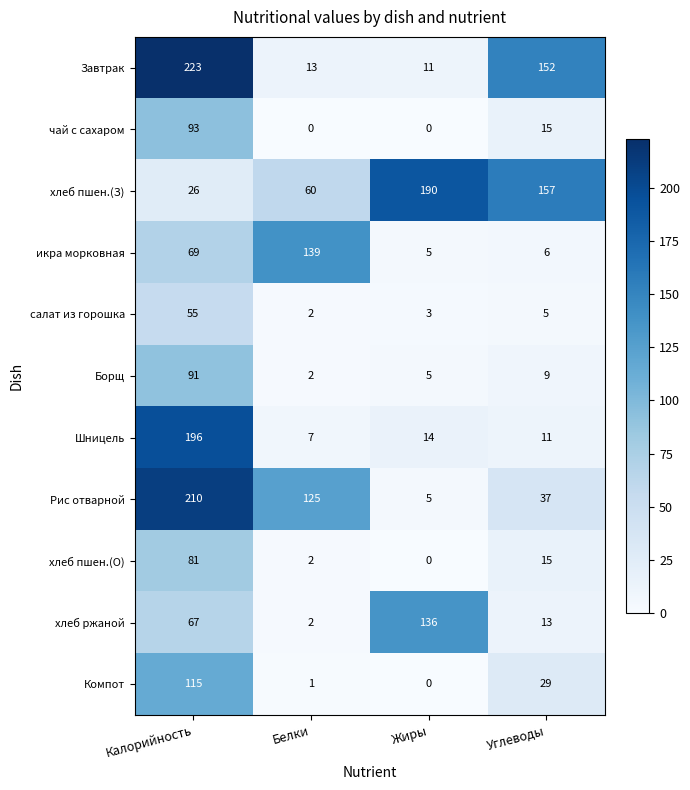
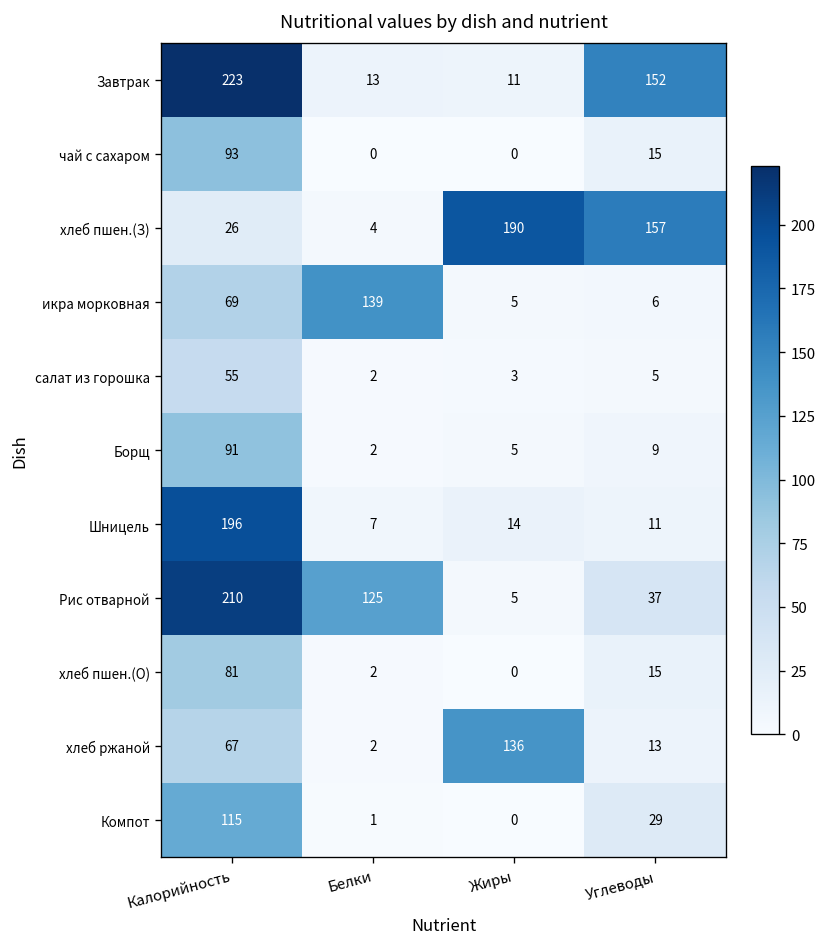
  {
    "Завтрак": {
      "Калорийность": 223,
      "Белки": 13,
      "Жиры": 11,
      "Углеводы": 152
    },
    "чай с сахаром": {
      "Калорийность": 93,
      "Белки": 0,
      "Жиры": 0,
      "Углеводы": 15
    },
    "хлеб пшен.(З)": {
      "Калорийность": 26,
-     "Белки": 60,
+     "Белки": 4,
      "Жиры": 190,
      "Углеводы": 157
    },
    "икра морковная": {
      "Калорийность": 69,
      "Белки": 139,
      "Жиры": 5,
      "Углеводы": 6
    },
    "салат из горошка": {
      "Калорийность": 55,
      "Белки": 2,
      "Жиры": 3,
      "Углеводы": 5
    },
    "Борщ": {
      "Калорийность": 91,
      "Белки": 2,
      "Жиры": 5,
      "Углеводы": 9
    },
    "Шницель": {
      "Калорийность": 196,
      "Белки": 7,
      "Жиры": 14,
      "Углеводы": 11
    },
    "Рис отварной": {
      "Калорийность": 210,
      "Белки": 125,
      "Жиры": 5,
      "Углеводы": 37
    },
    "хлеб пшен.(О)": {
      "Калорийность": 81,
      "Белки": 2,
      "Жиры": 0,
      "Углеводы": 15
    },
    "хлеб ржаной": {
      "Калорийность": 67,
      "Белки": 2,
      "Жиры": 136,
      "Углеводы": 13
    },
    "Компот": {
      "Калорийность": 115,
      "Белки": 1,
      "Жиры": 0,
      "Углеводы": 29
    }
  }
